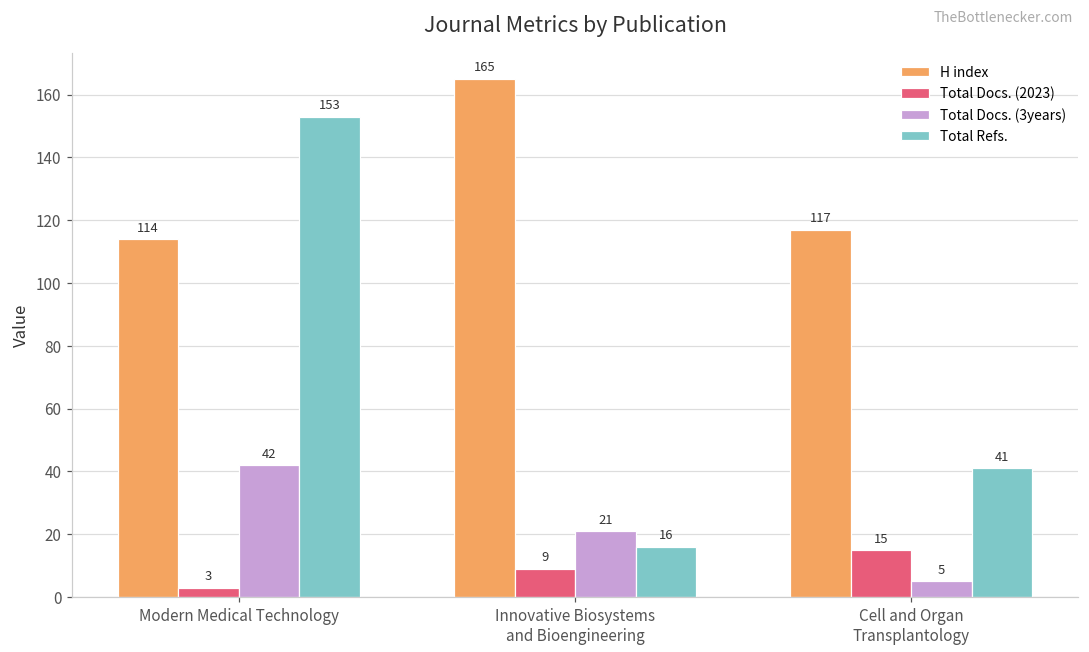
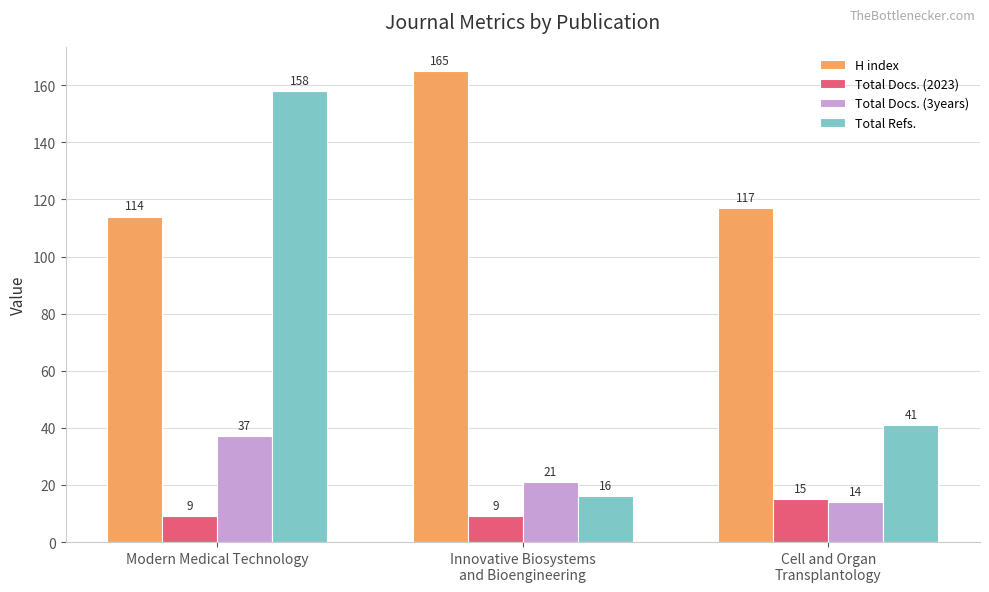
  {
    "H index": {
      "Modern Medical Technology": 114,
      "Innovative Biosystems and Bioengineering": 165,
      "Cell and Organ Transplantology": 117
    },
    "Total Docs. (2023)": {
-     "Modern Medical Technology": 3,
+     "Modern Medical Technology": 9,
      "Innovative Biosystems and Bioengineering": 9,
      "Cell and Organ Transplantology": 15
    },
    "Total Docs. (3years)": {
-     "Modern Medical Technology": 42,
+     "Modern Medical Technology": 37,
      "Innovative Biosystems and Bioengineering": 21,
-     "Cell and Organ Transplantology": 5
+     "Cell and Organ Transplantology": 14
    },
    "Total Refs.": {
-     "Modern Medical Technology": 153,
+     "Modern Medical Technology": 158,
      "Innovative Biosystems and Bioengineering": 16,
      "Cell and Organ Transplantology": 41
    }
  }
